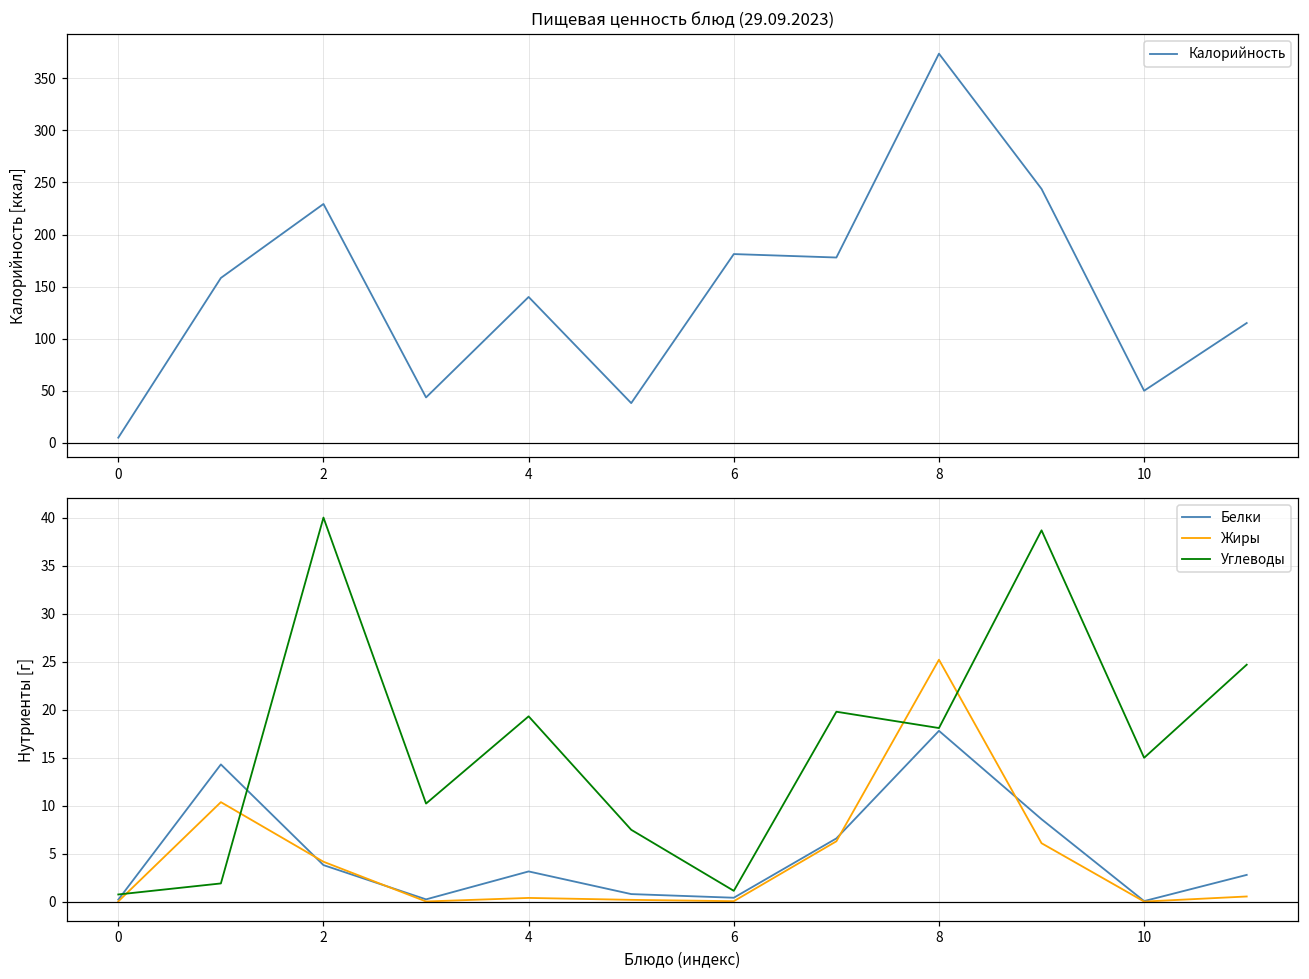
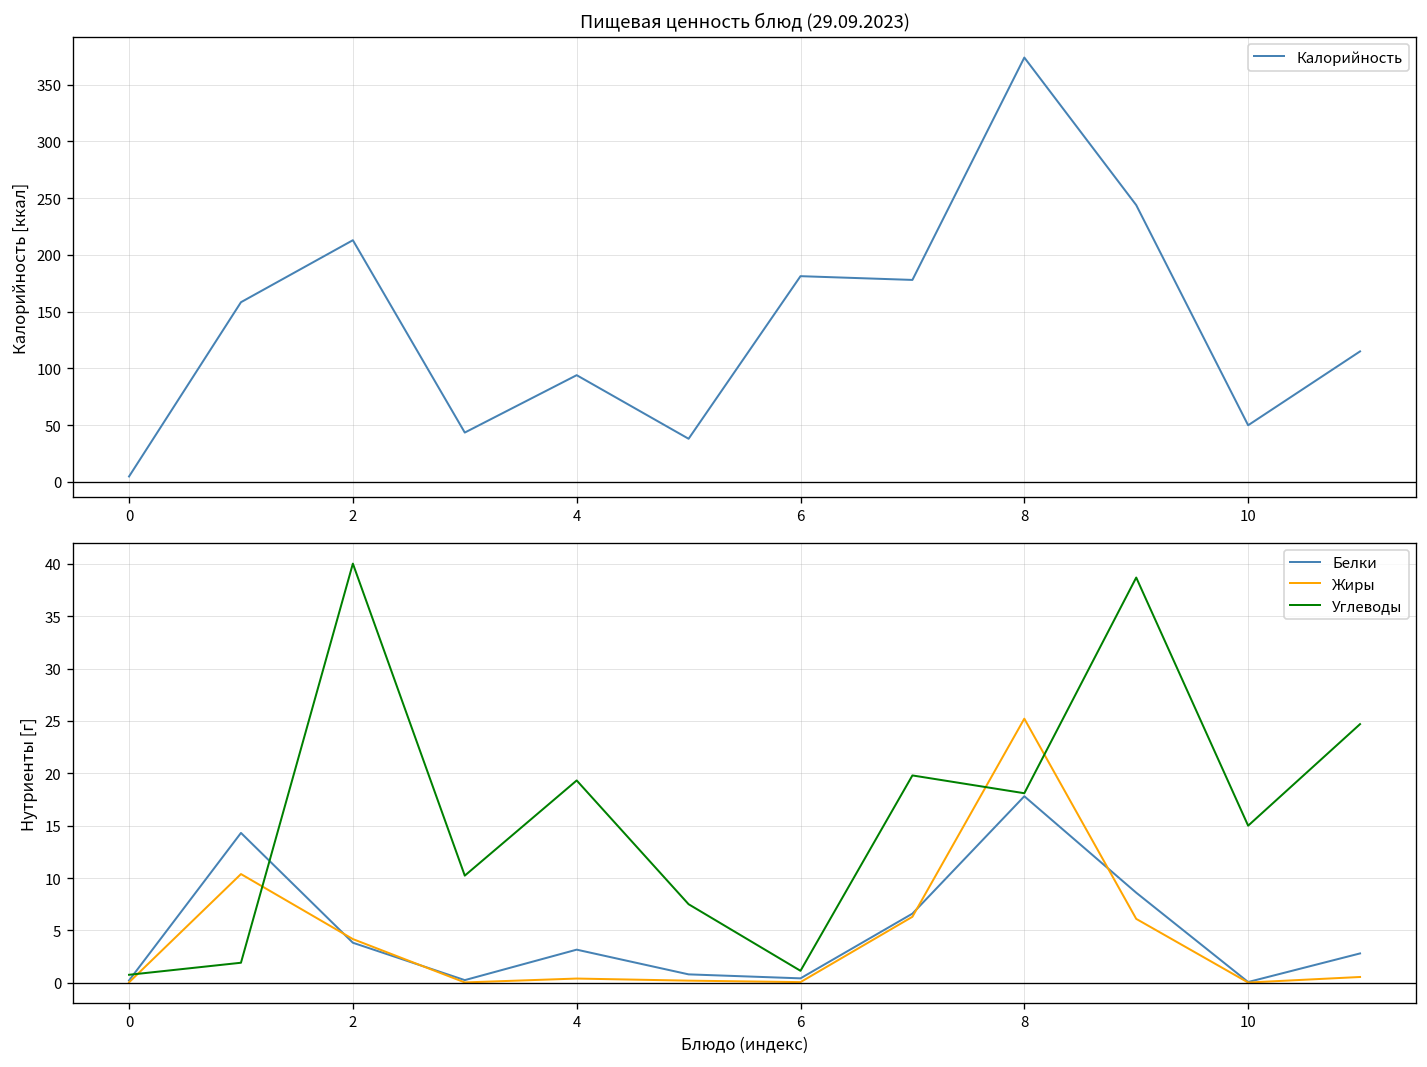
  {
    "Пищевая ценность блюд (29.09.2023)": {
      "0": 0,
-     "2": 230,
-     "4": 140,
+     "2": 210,
+     "4": 90,
      "6": 180,
      "8": 370,
      "10": 50
    }
  }
